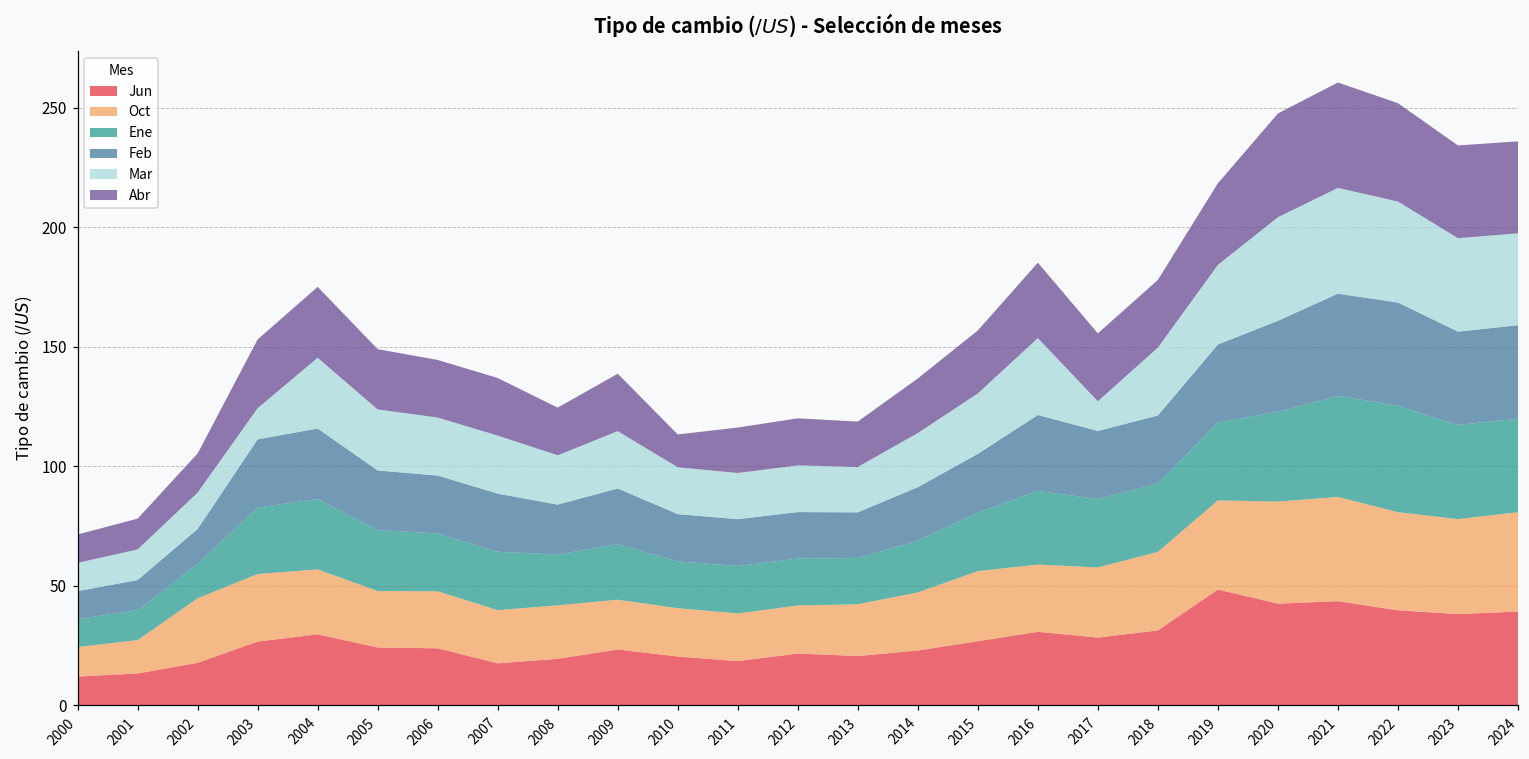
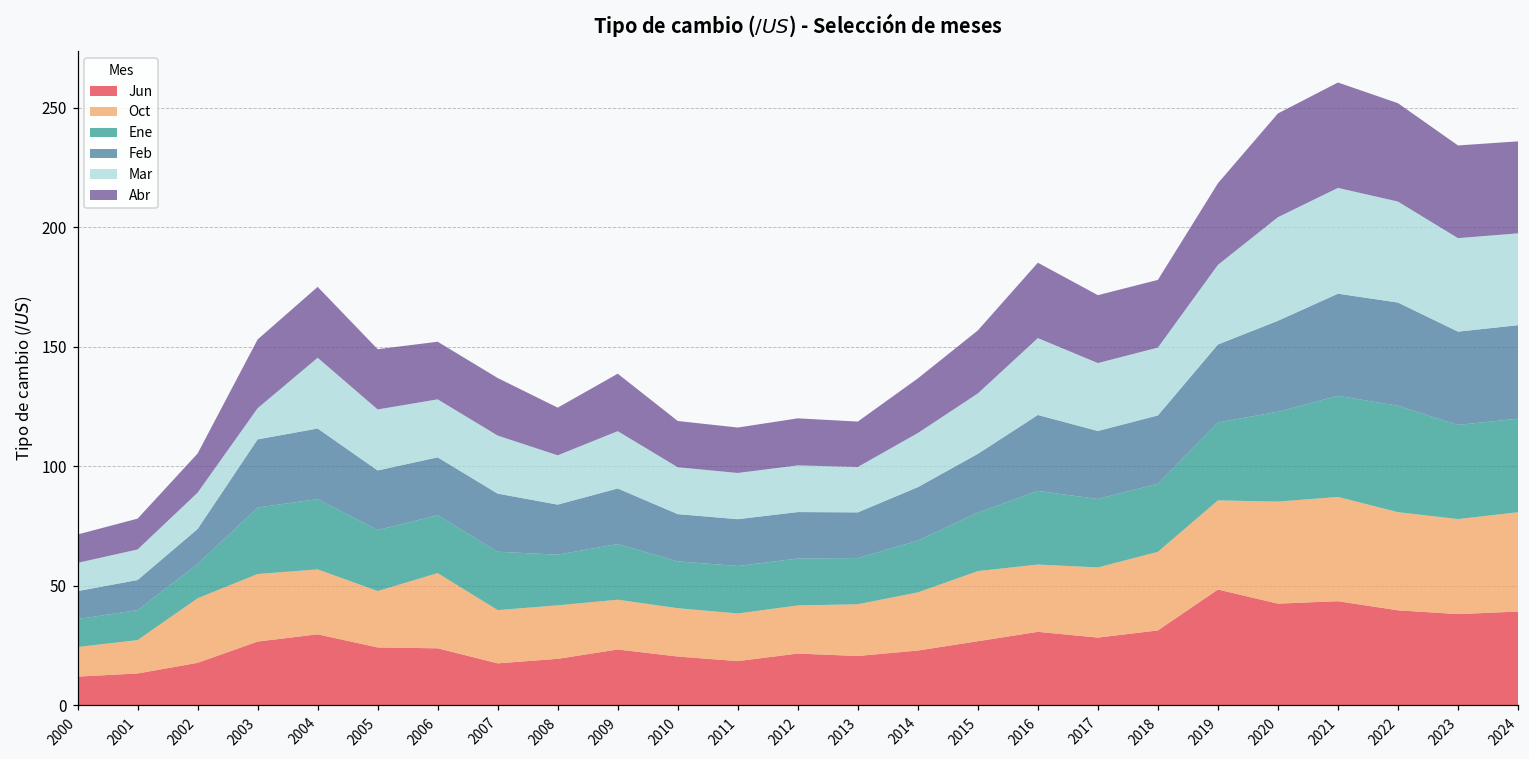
  {
    "Jun": {
      "2000": 12,
      "2001": 13,
      "2002": 18,
      "2003": 27,
      "2004": 30,
      "2005": 24,
      "2006": 24,
      "2007": 18,
      "2008": 19,
      "2009": 23,
      "2010": 20,
      "2011": 19,
      "2012": 22,
      "2013": 21,
      "2014": 23,
      "2015": 27,
      "2016": 31,
      "2017": 28,
      "2018": 31,
      "2019": 48,
      "2020": 43,
      "2021": 44,
      "2022": 40,
      "2023": 38,
      "2024": 39
    },
    "Oct": {
      "2000": 12,
      "2001": 14,
      "2002": 27,
      "2003": 28,
      "2004": 27,
      "2005": 24,
-     "2006": 24,
+     "2006": 31,
      "2007": 22,
      "2008": 22,
      "2009": 21,
      "2010": 20,
      "2011": 20,
      "2012": 20,
      "2013": 22,
      "2014": 24,
      "2015": 29,
      "2016": 28,
      "2017": 29,
      "2018": 33,
      "2019": 37,
      "2020": 43,
      "2021": 44,
      "2022": 41,
      "2023": 40,
      "2024": 42
    },
    "Mar": {
      "2000": 12,
      "2001": 13,
      "2002": 15,
      "2003": 13,
      "2004": 30,
      "2005": 26,
      "2006": 24,
      "2007": 24,
      "2008": 21,
      "2009": 24,
      "2010": 20,
      "2011": 19,
      "2012": 20,
      "2013": 19,
      "2014": 23,
      "2015": 25,
      "2016": 32,
-     "2017": 12,
+     "2017": 28,
      "2018": 28,
      "2019": 33,
      "2020": 43,
      "2021": 44,
      "2022": 42,
      "2023": 39,
      "2024": 38
    },
    "Abr": {
      "2000": 12,
      "2001": 13,
      "2002": 16,
      "2003": 29,
      "2004": 30,
      "2005": 25,
      "2006": 24,
      "2007": 24,
      "2008": 20,
      "2009": 24,
-     "2010": 14,
+     "2010": 19,
      "2011": 19,
      "2012": 20,
      "2013": 19,
      "2014": 23,
      "2015": 26,
      "2016": 32,
      "2017": 28,
      "2018": 28,
      "2019": 34,
      "2020": 43,
      "2021": 44,
      "2022": 41,
      "2023": 39,
      "2024": 38
    }
  }
